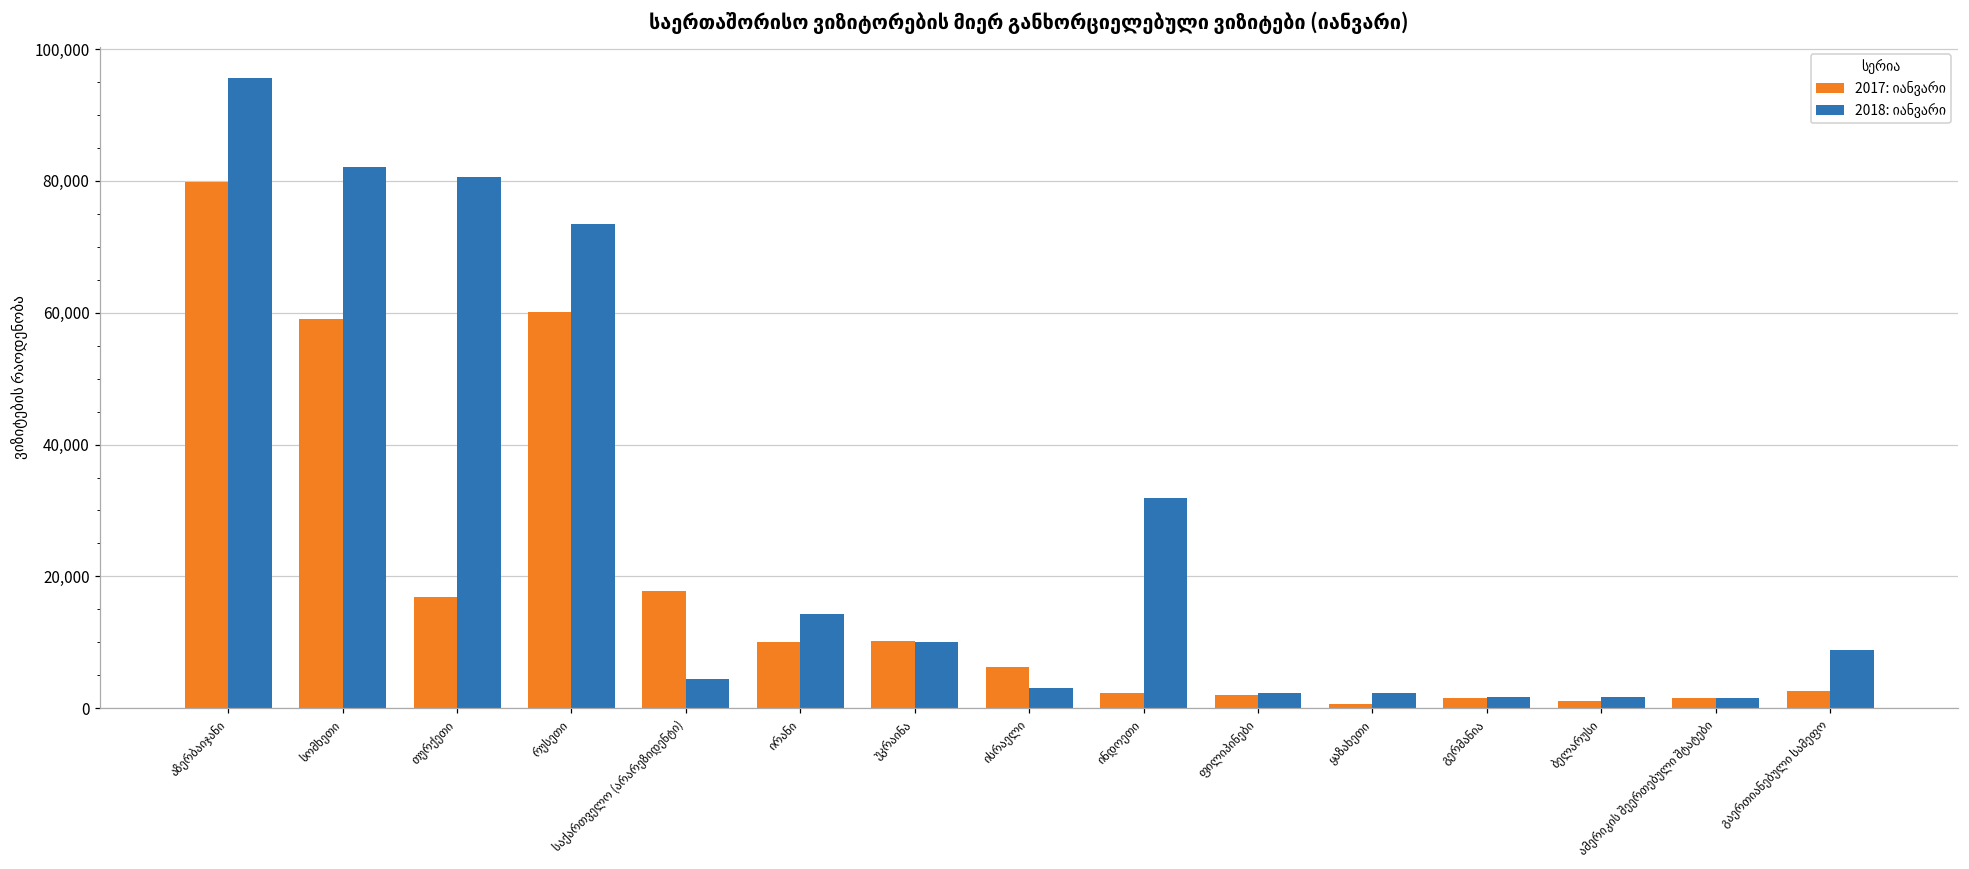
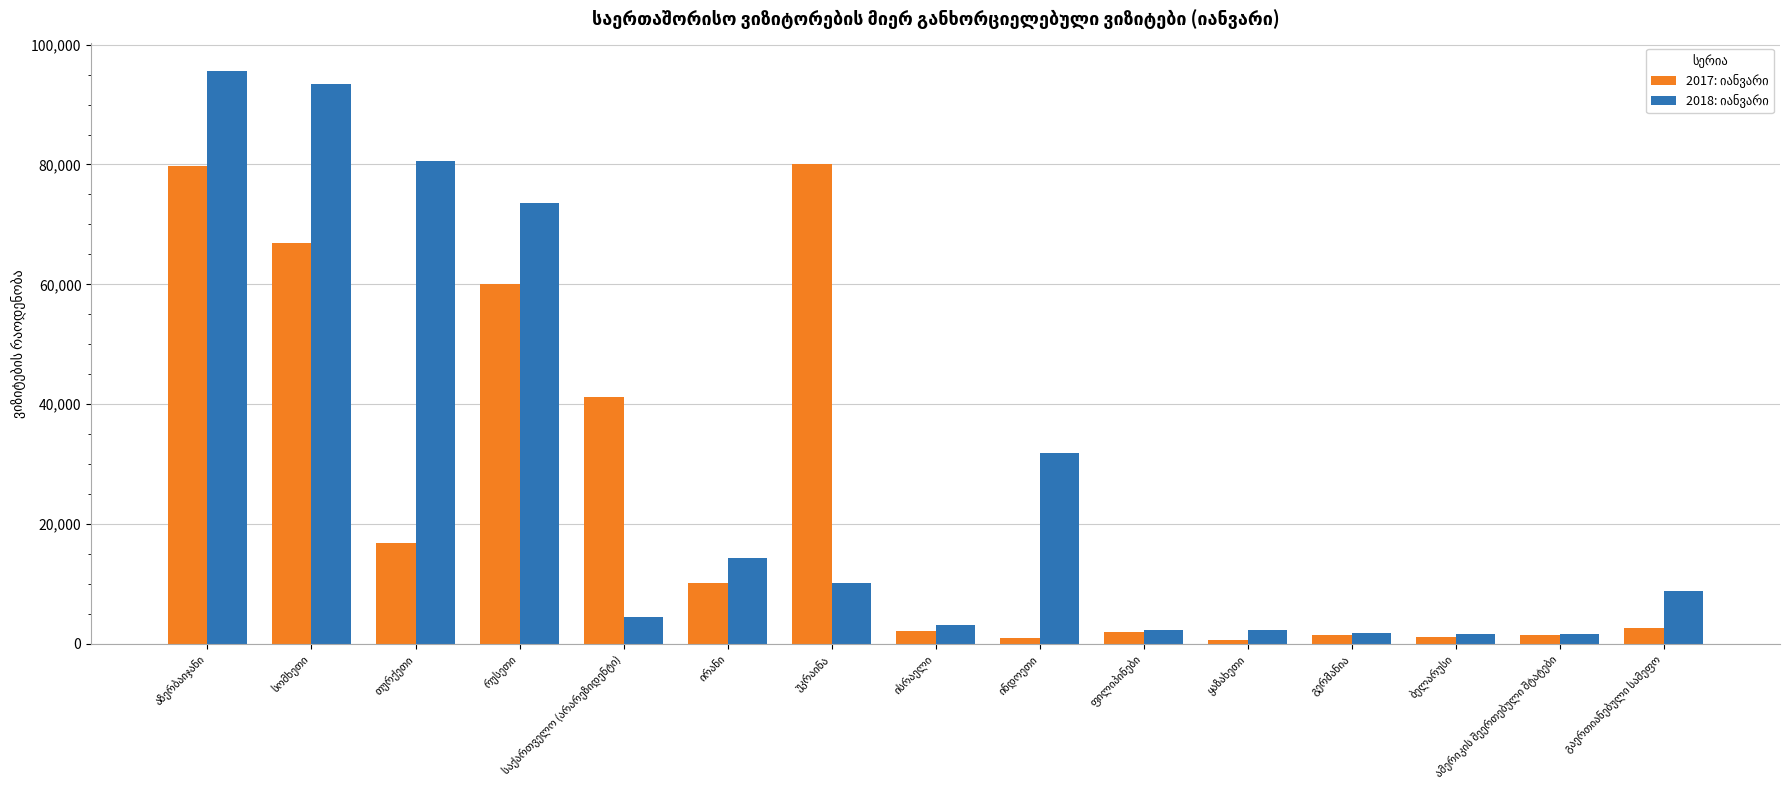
  {
    "2017: იანვარი": {
      "აზერბაიჯანი": "80,000",
-     "სომხეთი": "59,000",
+     "სომხეთი": "67,000",
      "თურქეთი": "17,000",
      "რუსეთი": "60,000",
-     "საქართველო (არარეზიდენტი)": "18,000",
+     "საქართველო (არარეზიდენტი)": "41,000",
      "ირანი": "10,000",
-     "უკრაინა": "10,000",
-     "ისრაელი": "6,000",
-     "ინდოეთი": "2,000",
+     "უკრაინა": "80,000",
+     "ისრაელი": "2,000",
+     "ინდოეთი": "1,000",
      "ფილიპინები": "2,000",
      "ყაზახეთი": "1,000",
      "გერმანია": "2,000",
      "ბელარუსი": "1,000",
      "ამერიკის შეერთებული შტატები": "2,000",
      "გაერთიანებული სამეფო": "3,000"
    },
    "2018: იანვარი": {
      "აზერბაიჯანი": "96,000",
-     "სომხეთი": "82,000",
+     "სომხეთი": "93,000",
      "თურქეთი": "81,000",
      "რუსეთი": "74,000",
      "საქართველო (არარეზიდენტი)": "4,000",
      "ირანი": "14,000",
      "უკრაინა": "10,000",
      "ისრაელი": "3,000",
      "ინდოეთი": "32,000",
      "ფილიპინები": "2,000",
      "ყაზახეთი": "2,000",
      "გერმანია": "2,000",
      "ბელარუსი": "2,000",
      "ამერიკის შეერთებული შტატები": "2,000",
      "გაერთიანებული სამეფო": "9,000"
    }
  }
